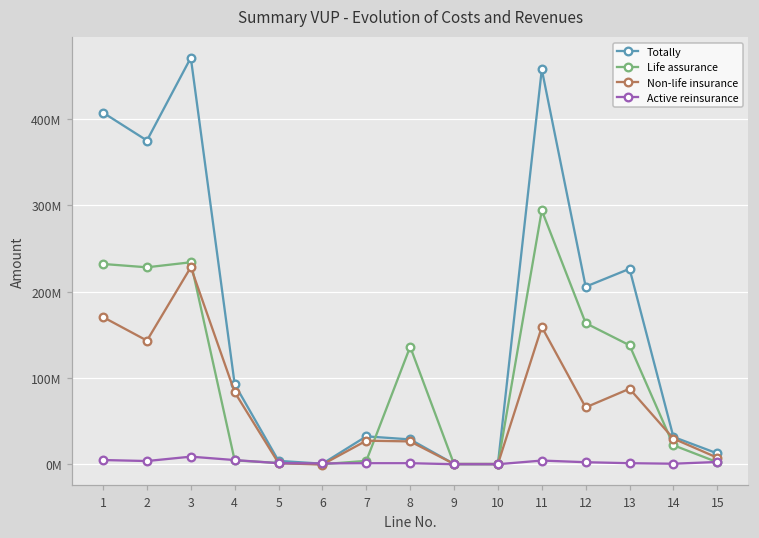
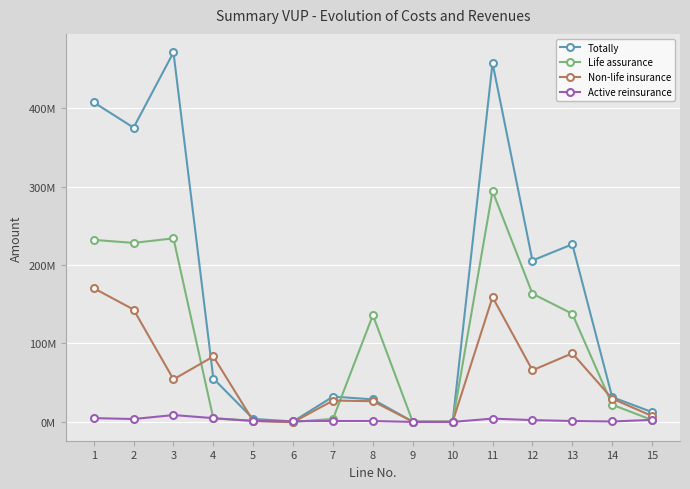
  {
    "Totally": {
      "1": 410000000,
      "2": 380000000,
      "3": 470000000,
-     "4": 90000000,
+     "4": 60000000,
      "7": 30000000,
      "11": 460000000,
      "12": 210000000,
      "13": 230000000,
      "15": 10000000
    },
    "Life assurance": {
      "1": 230000000,
      "2": 230000000,
      "3": 230000000,
      "8": 140000000,
      "11": 290000000,
      "12": 160000000,
      "13": 140000000,
      "14": 20000000
    },
    "Non-life insurance": {
      "1": 170000000,
      "2": 140000000,
-     "3": 230000000,
+     "3": 50000000,
      "4": 80000000,
      "7": 30000000,
      "11": 160000000,
      "12": 70000000,
      "13": 90000000,
      "15": 10000000
    },
    "Active reinsurance": {
      "1": 0,
      "2": 0,
      "3": 10000000,
      "8": 0,
      "11": 0,
      "12": 0,
      "13": 0,
      "14": 0
    }
  }
